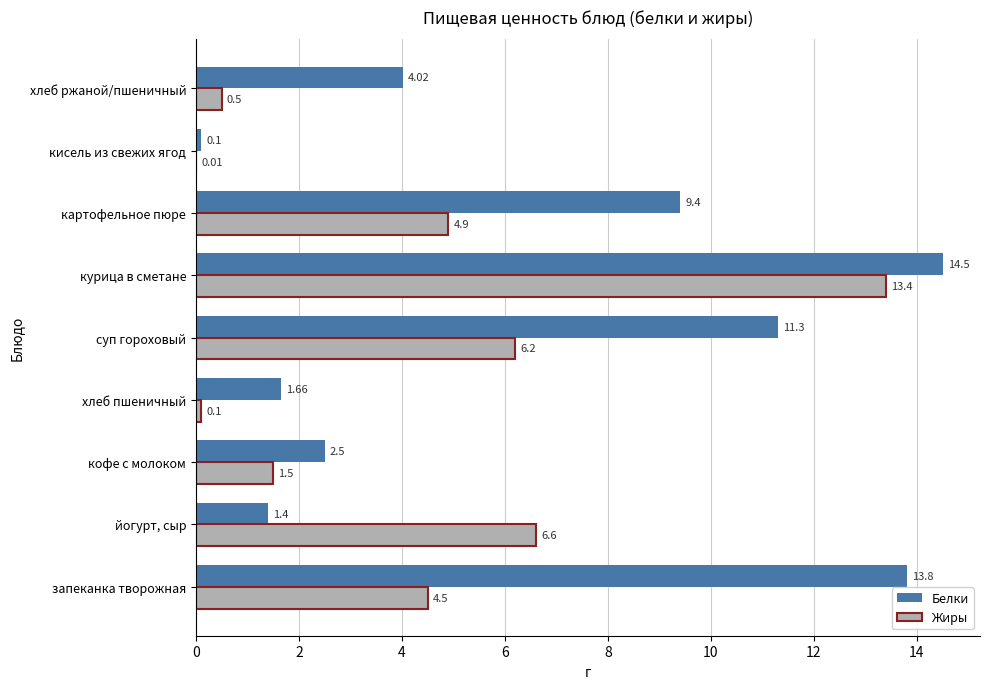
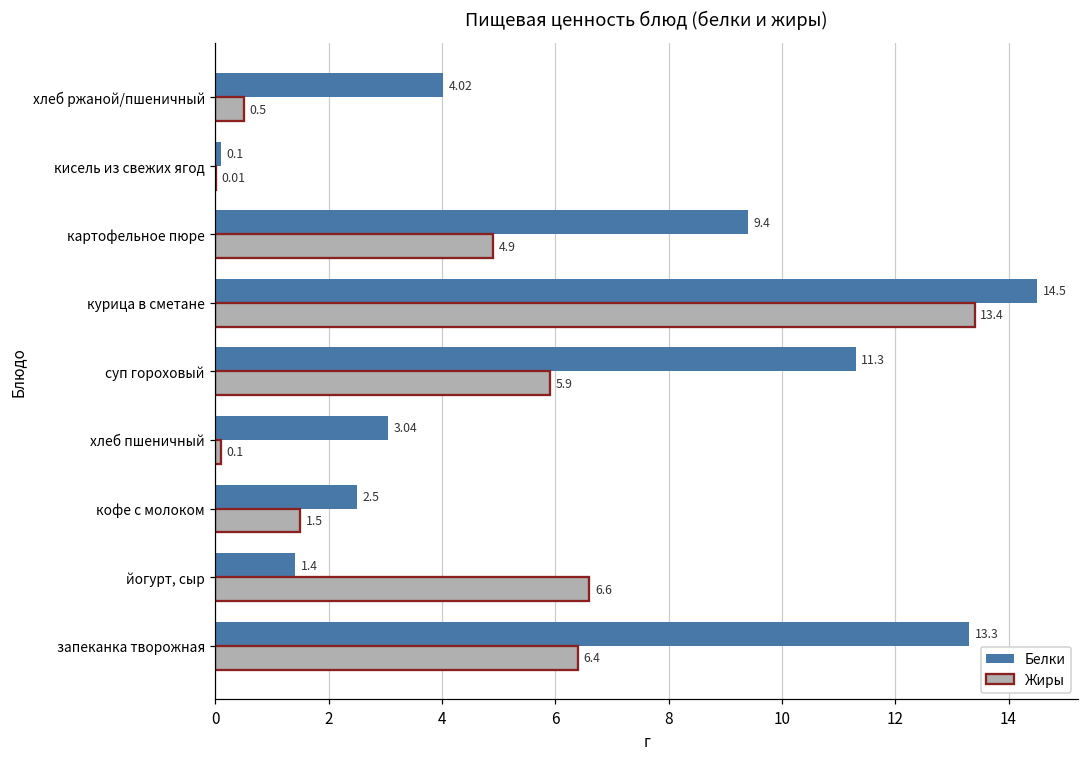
  {
    "Белки": {
      "хлеб ржаной/пшеничный": 4.02,
      "кисель из свежих ягод": 0.1,
      "картофельное пюре": 9.4,
      "курица в сметане": 14.5,
      "суп гороховый": 11.3,
-     "хлеб пшеничный": 1.66,
+     "хлеб пшеничный": 3.04,
      "кофе с молоком": 2.5,
      "йогурт, сыр": 1.4,
-     "запеканка творожная": 13.8
+     "запеканка творожная": 13.3
    },
    "Жиры": {
      "хлеб ржаной/пшеничный": 0.5,
      "кисель из свежих ягод": 0.01,
      "картофельное пюре": 4.9,
      "курица в сметане": 13.4,
-     "суп гороховый": 6.2,
+     "суп гороховый": 5.9,
      "хлеб пшеничный": 0.1,
      "кофе с молоком": 1.5,
      "йогурт, сыр": 6.6,
-     "запеканка творожная": 4.5
+     "запеканка творожная": 6.4
    }
  }
